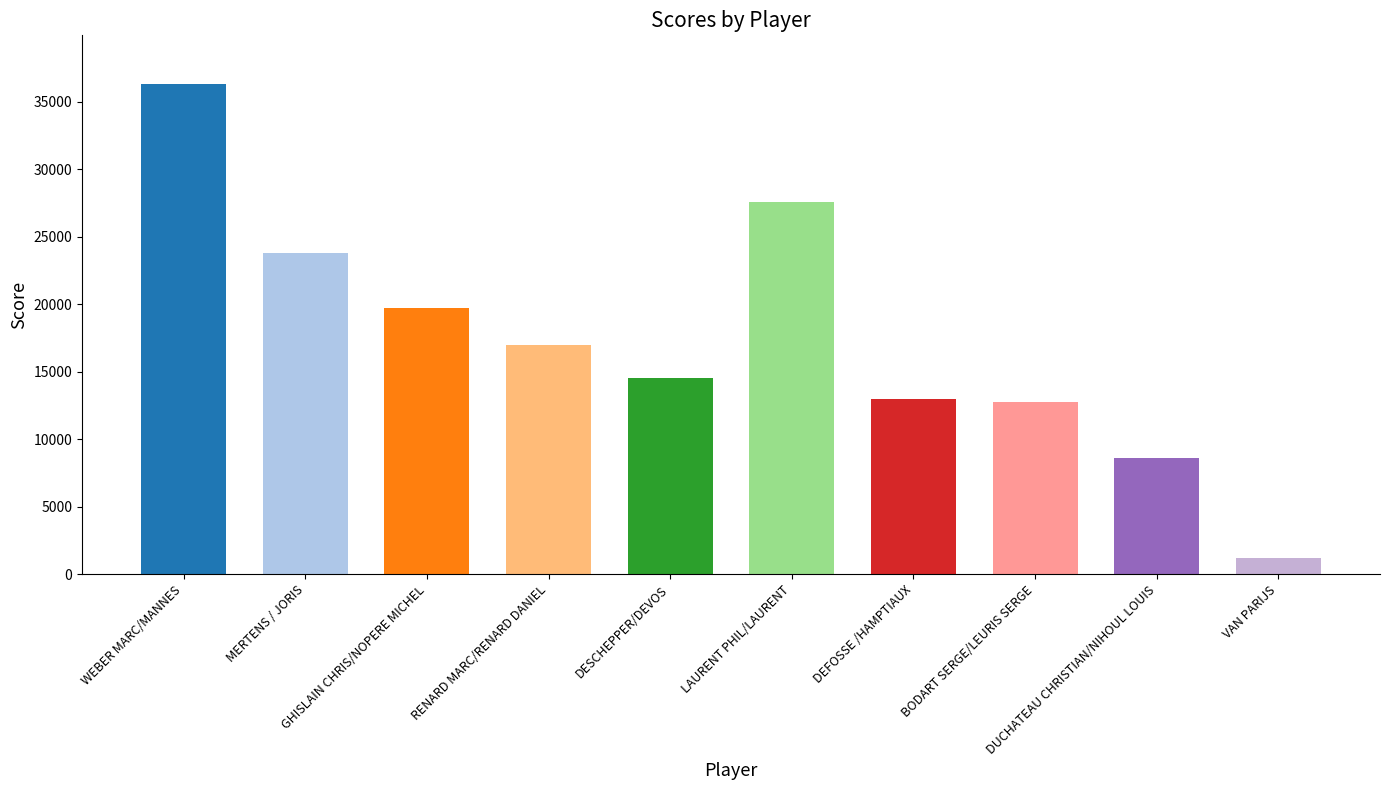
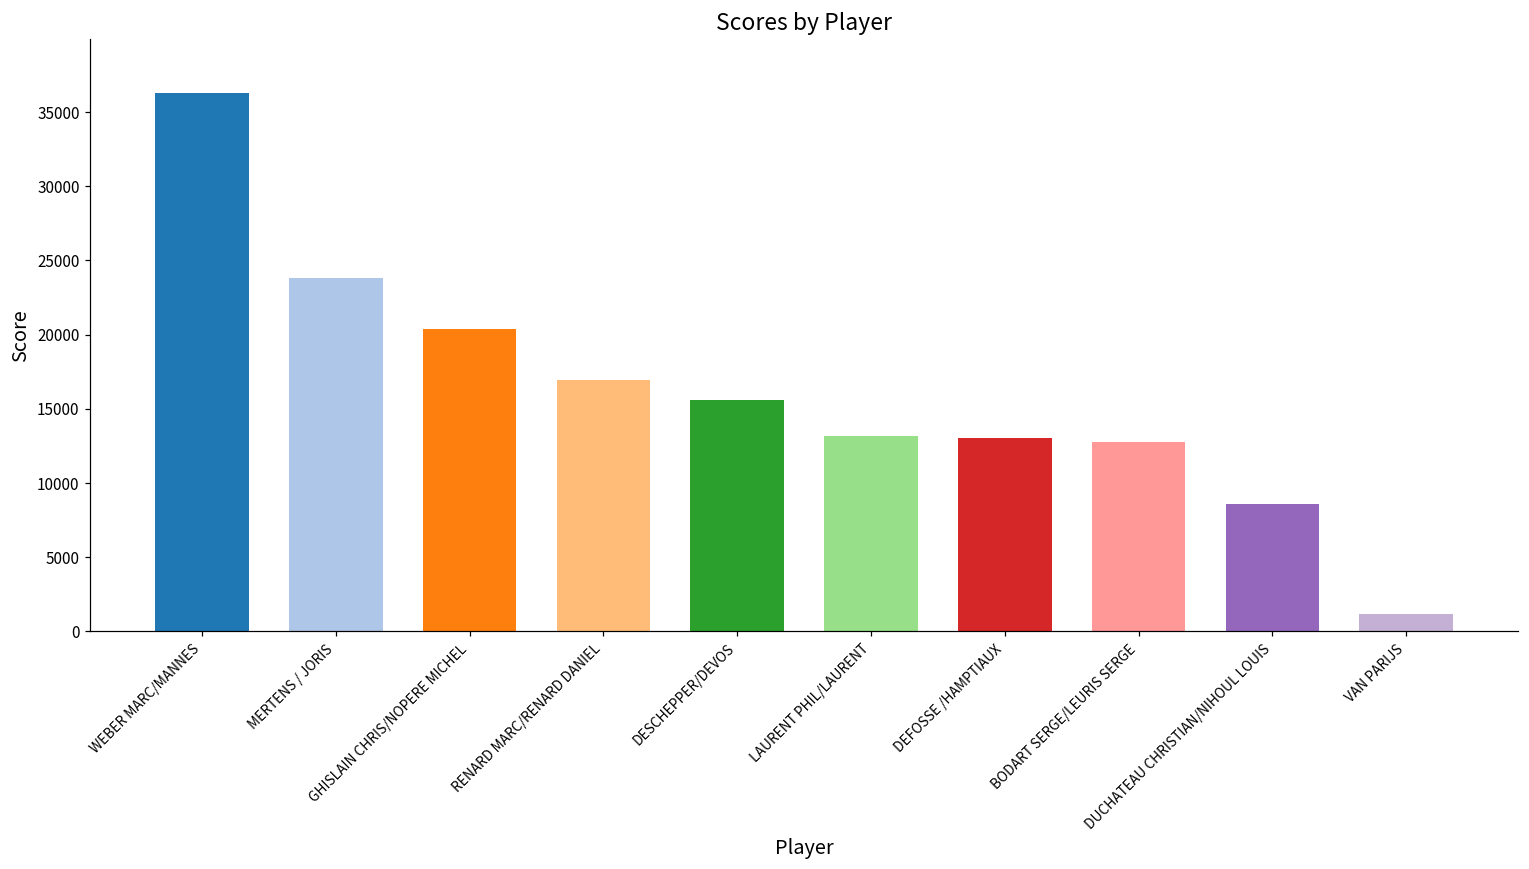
  {
    "WEBER MARC/MANNES": 36300,
    "MERTENS / JORIS": 23800,
-   "GHISLAIN CHRIS/NOPERE MICHEL": 19700,
+   "GHISLAIN CHRIS/NOPERE MICHEL": 20400,
    "RENARD MARC/RENARD DANIEL": 17000,
-   "DESCHEPPER/DEVOS": 14500,
-   "LAURENT PHIL/LAURENT": 27600,
+   "DESCHEPPER/DEVOS": 15600,
+   "LAURENT PHIL/LAURENT": 13200,
    "DEFOSSE /HAMPTIAUX": 13000,
    "BODART SERGE/LEURIS SERGE": 12800,
    "DUCHATEAU CHRISTIAN/NIHOUL LOUIS": 8600,
    "VAN PARIJS": 1200
  }
